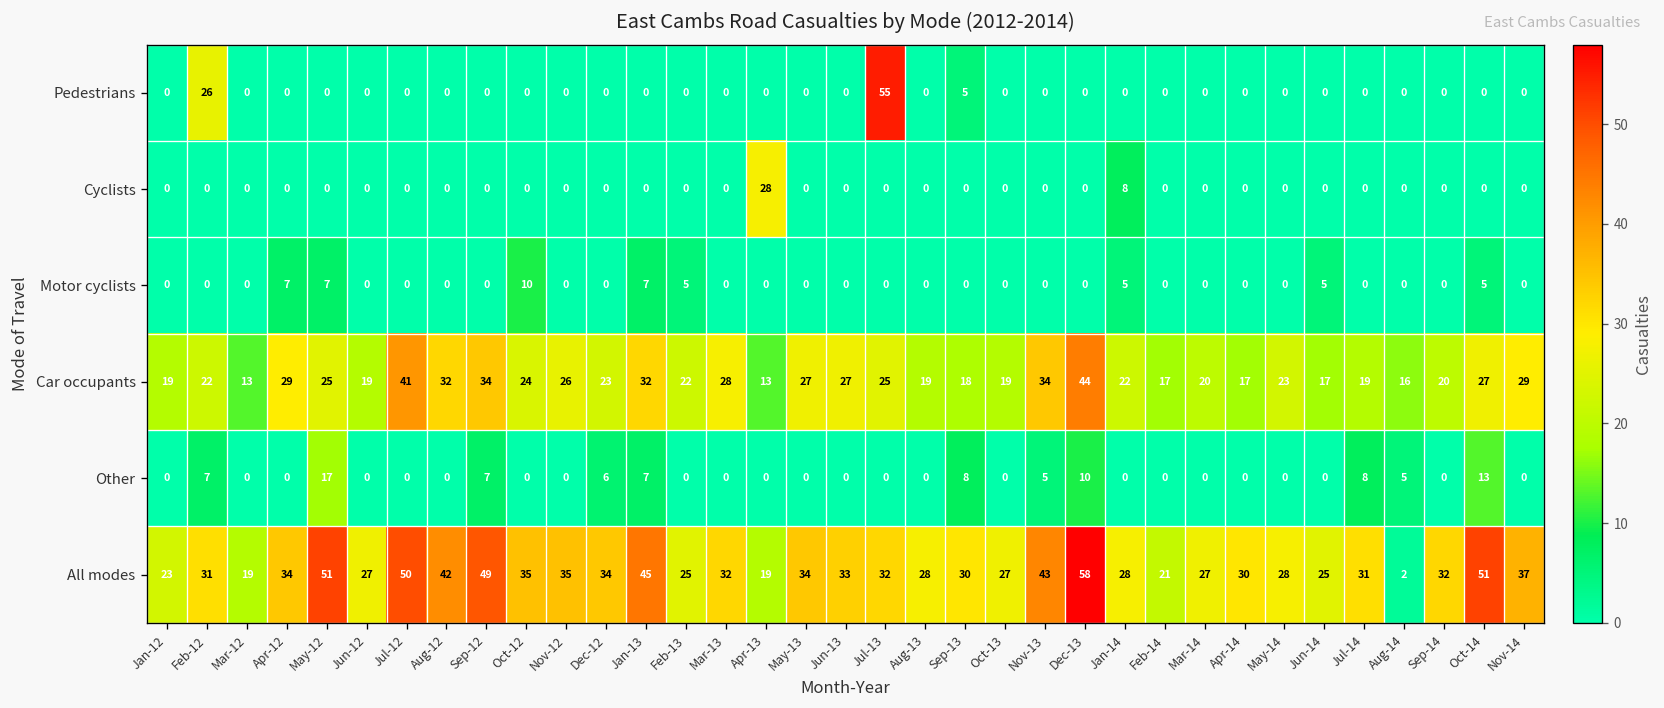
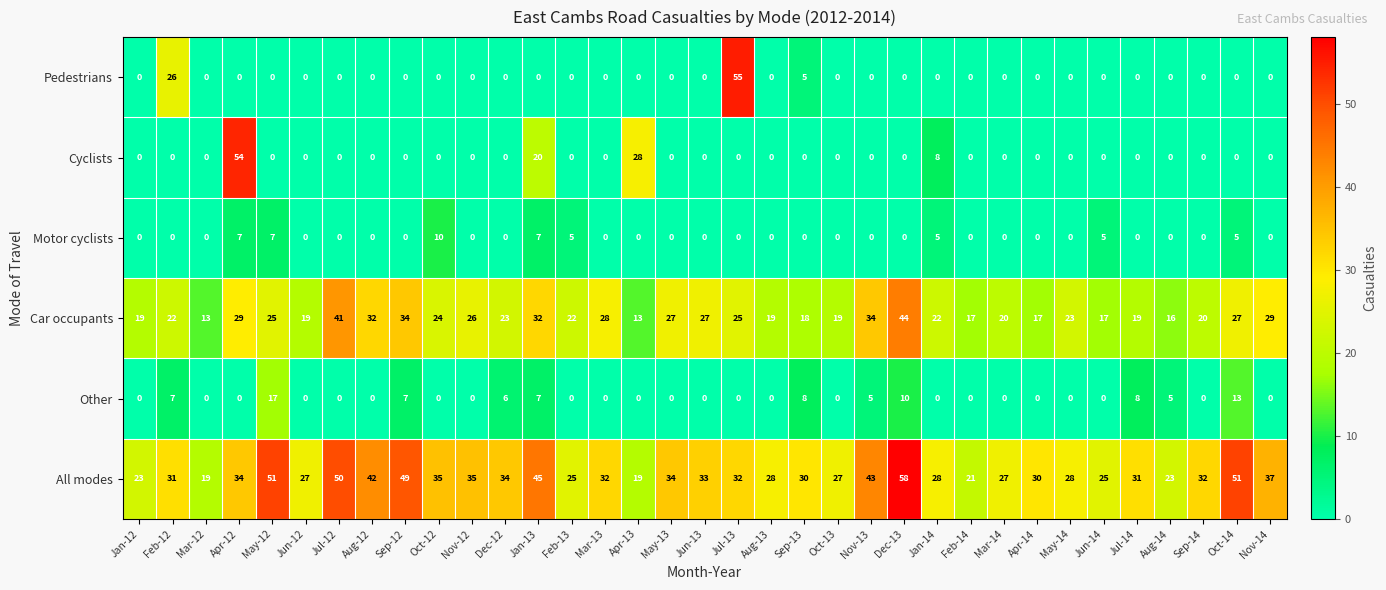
  {
    "Cyclists": {
      "Jan-12": 0,
      "Feb-12": 0,
      "Mar-12": 0,
-     "Apr-12": 0,
+     "Apr-12": 54,
      "May-12": 0,
      "Jun-12": 0,
      "Jul-12": 0,
      "Aug-12": 0,
      "Sep-12": 0,
      "Oct-12": 0,
      "Nov-12": 0,
      "Dec-12": 0,
-     "Jan-13": 0,
+     "Jan-13": 20,
      "Feb-13": 0,
      "Mar-13": 0,
      "Apr-13": 28,
      "May-13": 0,
      "Jun-13": 0,
      "Jul-13": 0,
      "Aug-13": 0,
      "Sep-13": 0,
      "Oct-13": 0,
      "Nov-13": 0,
      "Dec-13": 0,
      "Jan-14": 8,
      "Feb-14": 0,
      "Mar-14": 0,
      "Apr-14": 0,
      "May-14": 0,
      "Jun-14": 0,
      "Jul-14": 0,
      "Aug-14": 0,
      "Sep-14": 0,
      "Oct-14": 0,
      "Nov-14": 0
    },
    "All modes": {
      "Jan-12": 23,
      "Feb-12": 31,
      "Mar-12": 19,
      "Apr-12": 34,
      "May-12": 51,
      "Jun-12": 27,
      "Jul-12": 50,
      "Aug-12": 42,
      "Sep-12": 49,
      "Oct-12": 35,
      "Nov-12": 35,
      "Dec-12": 34,
      "Jan-13": 45,
      "Feb-13": 25,
      "Mar-13": 32,
      "Apr-13": 19,
      "May-13": 34,
      "Jun-13": 33,
      "Jul-13": 32,
      "Aug-13": 28,
      "Sep-13": 30,
      "Oct-13": 27,
      "Nov-13": 43,
      "Dec-13": 58,
      "Jan-14": 28,
      "Feb-14": 21,
      "Mar-14": 27,
      "Apr-14": 30,
      "May-14": 28,
      "Jun-14": 25,
      "Jul-14": 31,
-     "Aug-14": 2,
+     "Aug-14": 23,
      "Sep-14": 32,
      "Oct-14": 51,
      "Nov-14": 37
    }
  }
